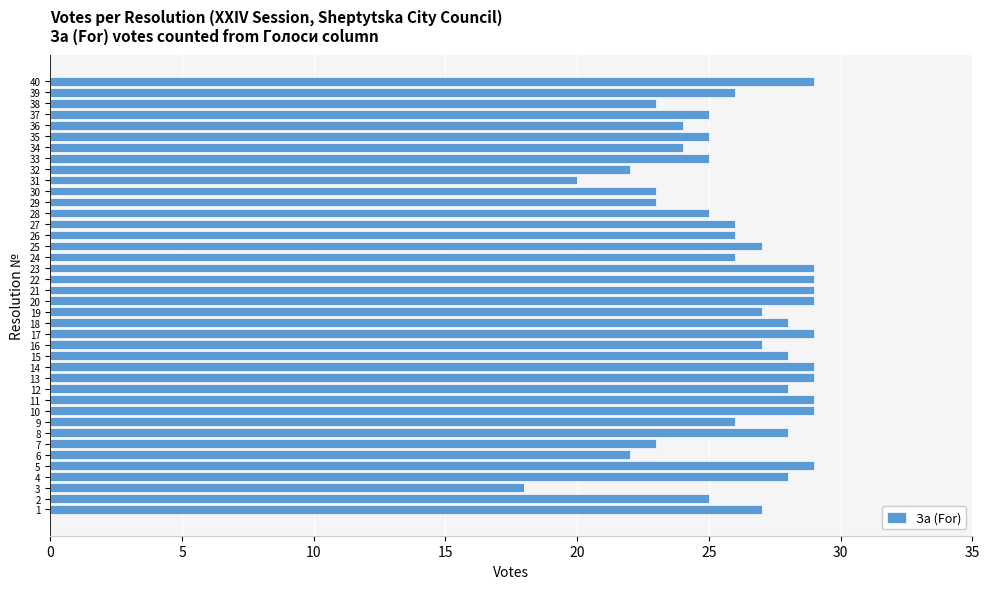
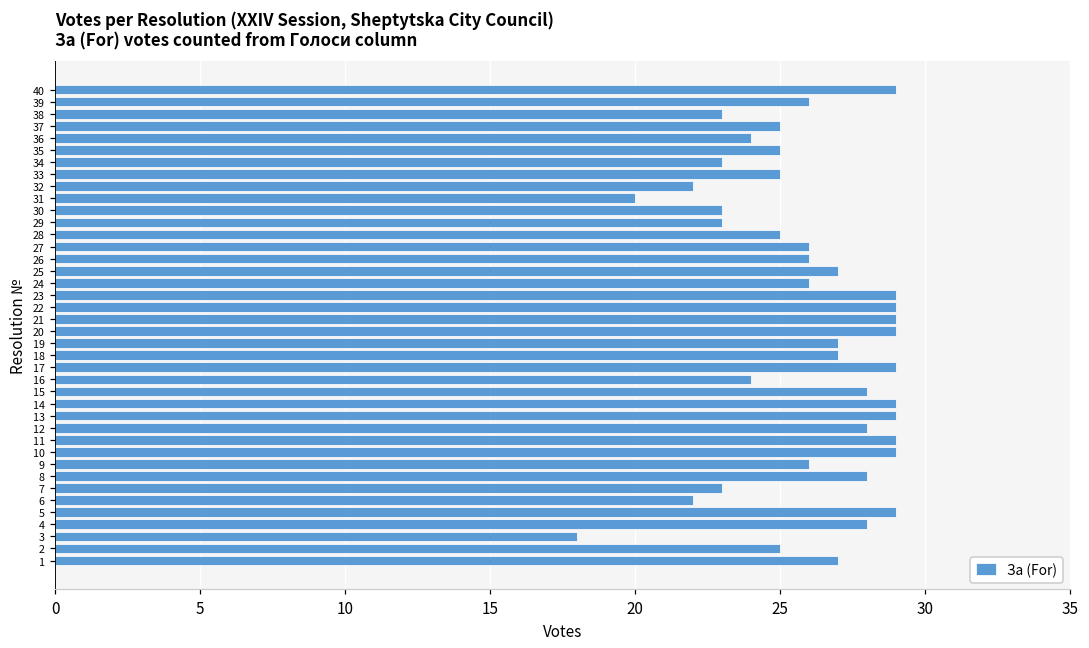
  {
    "40": 29,
    "39": 26,
    "38": 23,
    "37": 25,
    "36": 24,
    "35": 25,
-   "34": 24,
+   "34": 23,
    "33": 25,
    "32": 22,
    "31": 20,
    "30": 23,
    "29": 23,
    "28": 25,
    "27": 26,
    "26": 26,
    "25": 27,
    "24": 26,
    "23": 29,
    "22": 29,
    "21": 29,
    "20": 29,
    "19": 27,
-   "18": 28,
+   "18": 27,
    "17": 29,
-   "16": 27,
+   "16": 24,
    "15": 28,
    "14": 29,
    "13": 29,
    "12": 28,
    "11": 29,
    "10": 29,
    "9": 26,
    "8": 28,
    "7": 23,
    "6": 22,
    "5": 29,
    "4": 28,
    "3": 18,
    "2": 25,
    "1": 27
  }
